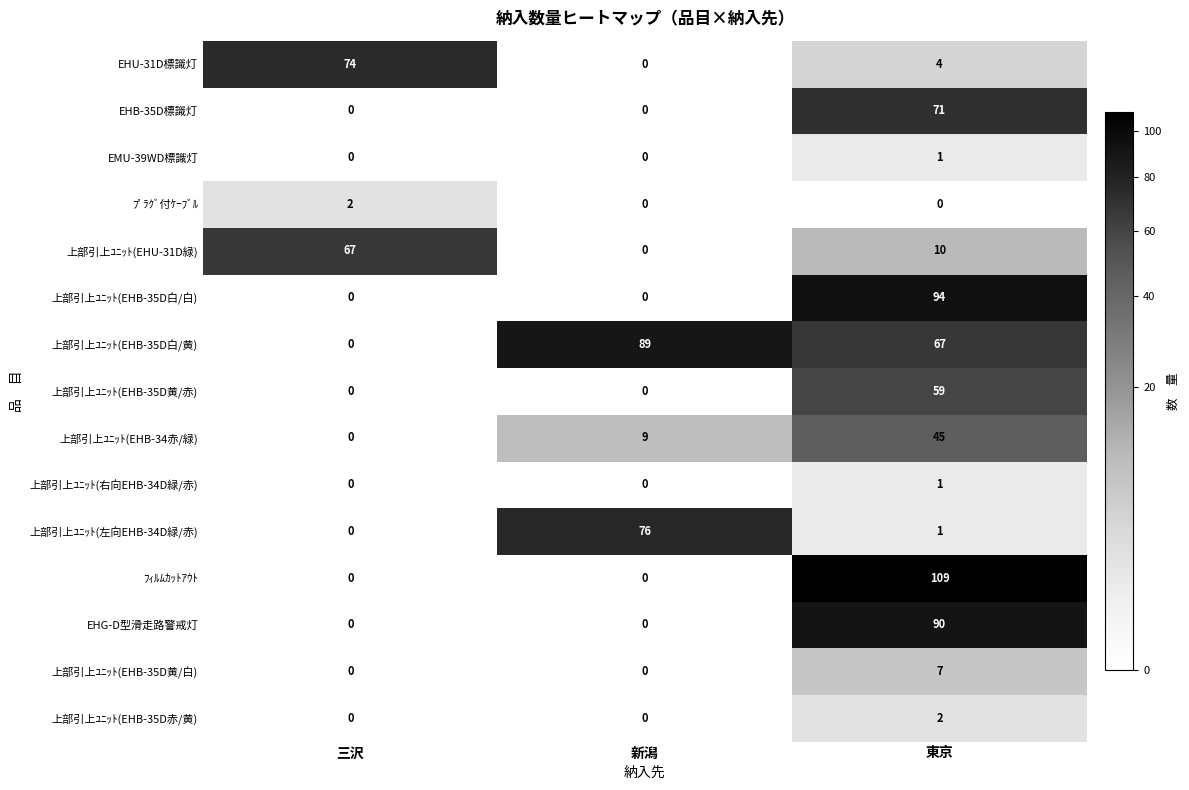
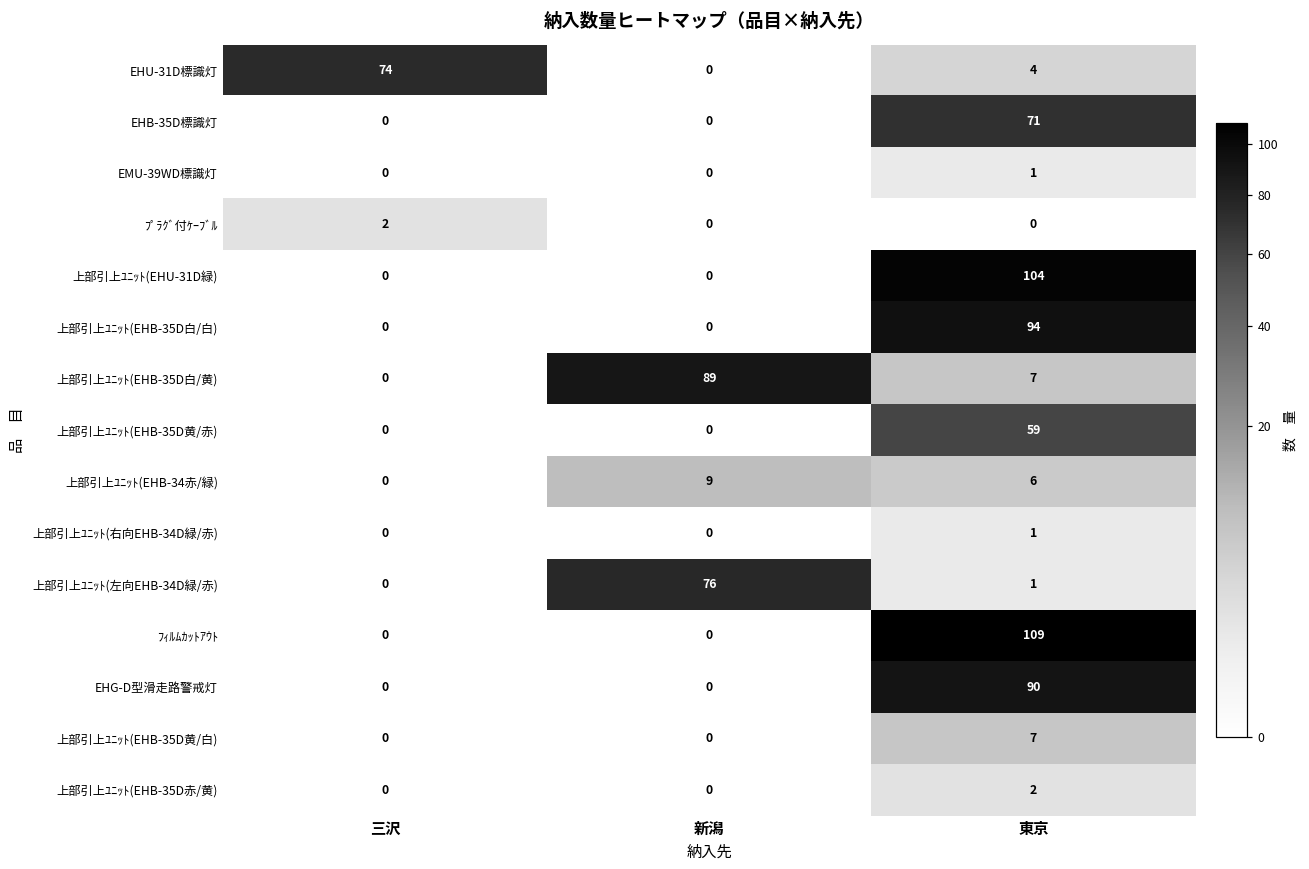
  {
    "EHU-31D標識灯": {
      "三沢": 74,
      "新潟": 0,
      "東京": 4
    },
    "EHB-35D標識灯": {
      "三沢": 0,
      "新潟": 0,
      "東京": 71
    },
    "EMU-39WD標識灯": {
      "三沢": 0,
      "新潟": 0,
      "東京": 1
    },
    "ﾌﾟﾗｸﾞ付ｹｰﾌﾞﾙ": {
      "三沢": 2,
      "新潟": 0,
      "東京": 0
    },
    "上部引上ﾕﾆｯﾄ(EHU-31D緑)": {
-     "三沢": 67,
+     "三沢": 0,
      "新潟": 0,
-     "東京": 10
+     "東京": 104
    },
    "上部引上ﾕﾆｯﾄ(EHB-35D白/白)": {
      "三沢": 0,
      "新潟": 0,
      "東京": 94
    },
    "上部引上ﾕﾆｯﾄ(EHB-35D白/黄)": {
      "三沢": 0,
      "新潟": 89,
-     "東京": 67
+     "東京": 7
    },
    "上部引上ﾕﾆｯﾄ(EHB-35D黄/赤)": {
      "三沢": 0,
      "新潟": 0,
      "東京": 59
    },
    "上部引上ﾕﾆｯﾄ(EHB-34赤/緑)": {
      "三沢": 0,
      "新潟": 9,
-     "東京": 45
+     "東京": 6
    },
    "上部引上ﾕﾆｯﾄ(右向EHB-34D緑/赤)": {
      "三沢": 0,
      "新潟": 0,
      "東京": 1
    },
    "上部引上ﾕﾆｯﾄ(左向EHB-34D緑/赤)": {
      "三沢": 0,
      "新潟": 76,
      "東京": 1
    },
    "ﾌｨﾙﾑｶｯﾄｱｳﾄ": {
      "三沢": 0,
      "新潟": 0,
      "東京": 109
    },
    "EHG-D型滑走路警戒灯": {
      "三沢": 0,
      "新潟": 0,
      "東京": 90
    },
    "上部引上ﾕﾆｯﾄ(EHB-35D黄/白)": {
      "三沢": 0,
      "新潟": 0,
      "東京": 7
    },
    "上部引上ﾕﾆｯﾄ(EHB-35D赤/黄)": {
      "三沢": 0,
      "新潟": 0,
      "東京": 2
    }
  }
